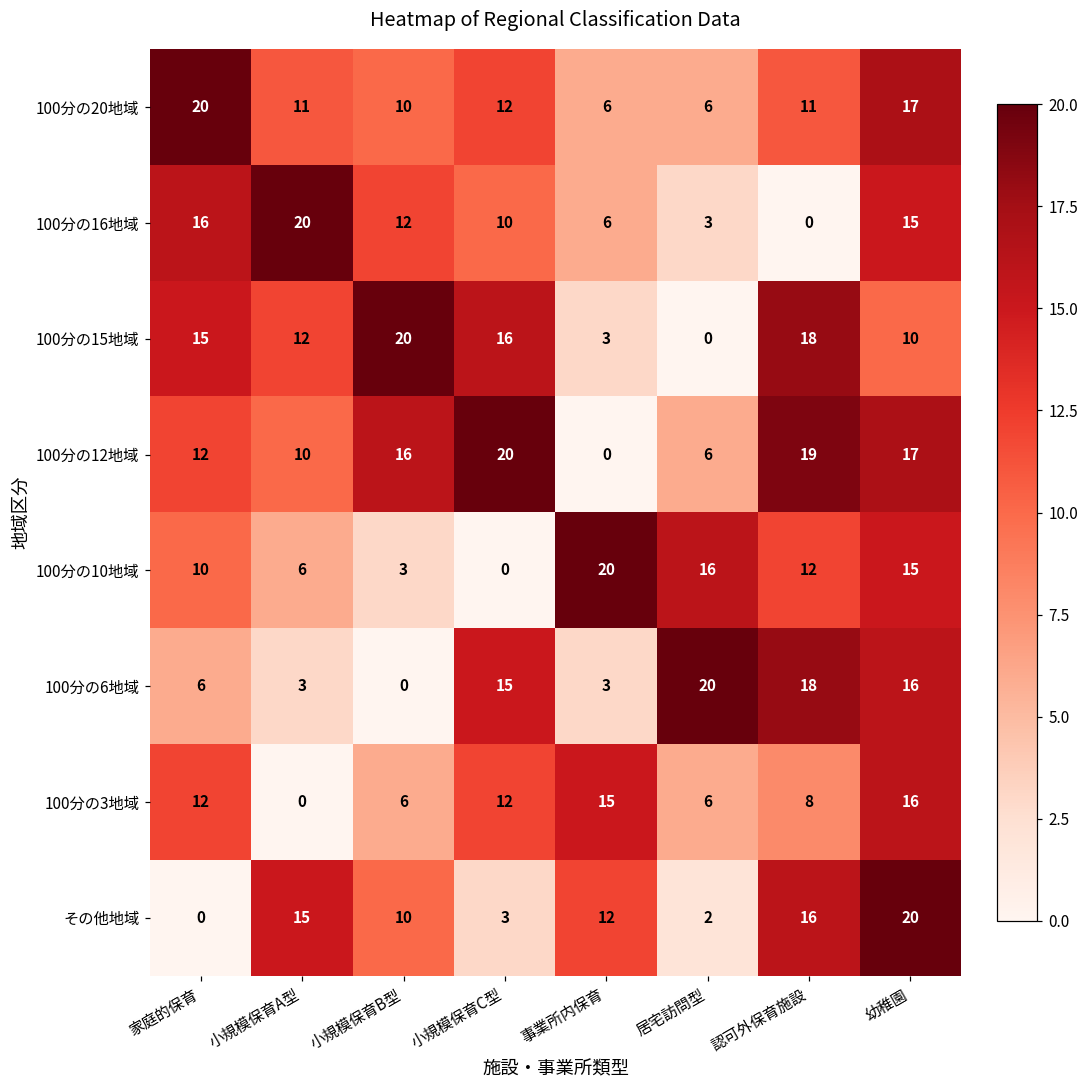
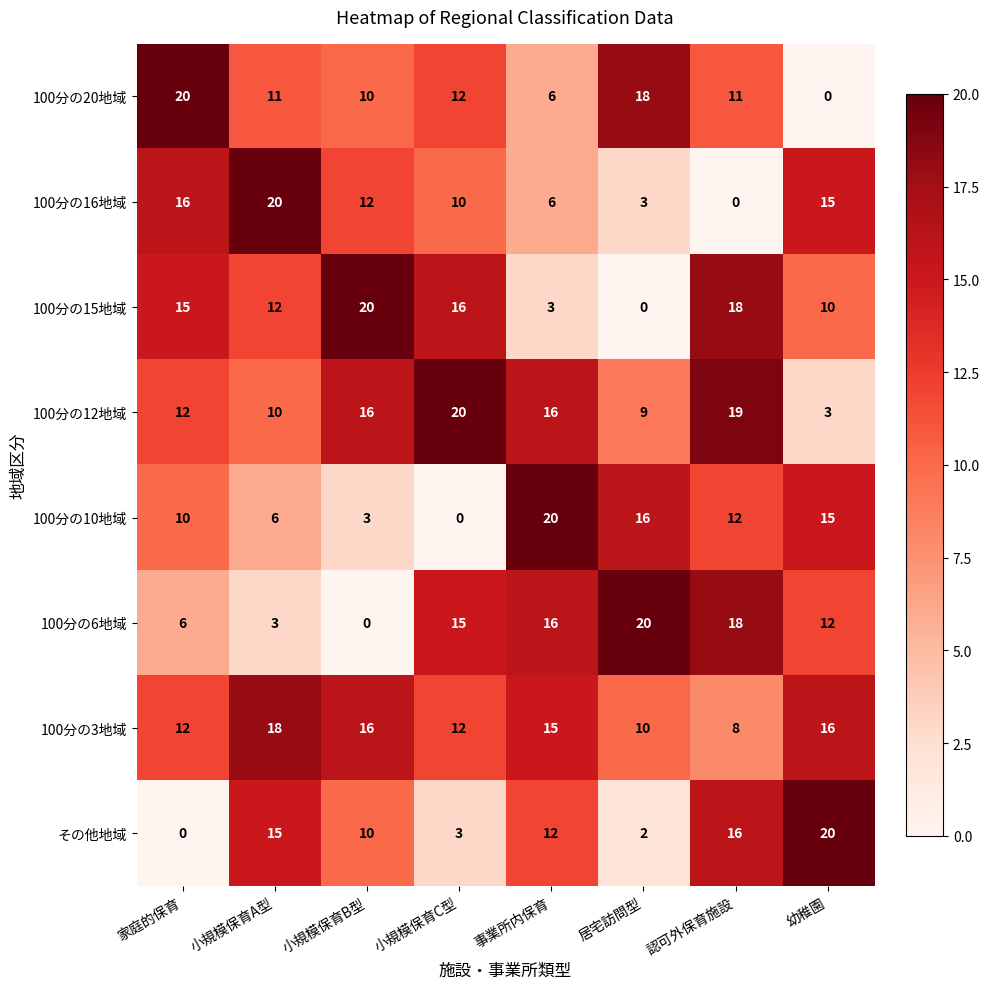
  {
    "100分の20地域": {
      "家庭的保育": 20,
      "小規模保育A型": 11,
      "小規模保育B型": 10,
      "小規模保育C型": 12,
      "事業所内保育": 6,
-     "居宅訪問型": 6,
+     "居宅訪問型": 18,
      "認可外保育施設": 11,
-     "幼稚園": 17
+     "幼稚園": 0
    },
    "100分の16地域": {
      "家庭的保育": 16,
      "小規模保育A型": 20,
      "小規模保育B型": 12,
      "小規模保育C型": 10,
      "事業所内保育": 6,
      "居宅訪問型": 3,
      "認可外保育施設": 0,
      "幼稚園": 15
    },
    "100分の15地域": {
      "家庭的保育": 15,
      "小規模保育A型": 12,
      "小規模保育B型": 20,
      "小規模保育C型": 16,
      "事業所内保育": 3,
      "居宅訪問型": 0,
      "認可外保育施設": 18,
      "幼稚園": 10
    },
    "100分の12地域": {
      "家庭的保育": 12,
      "小規模保育A型": 10,
      "小規模保育B型": 16,
      "小規模保育C型": 20,
-     "事業所内保育": 0,
-     "居宅訪問型": 6,
+     "事業所内保育": 16,
+     "居宅訪問型": 9,
      "認可外保育施設": 19,
-     "幼稚園": 17
+     "幼稚園": 3
    },
    "100分の10地域": {
      "家庭的保育": 10,
      "小規模保育A型": 6,
      "小規模保育B型": 3,
      "小規模保育C型": 0,
      "事業所内保育": 20,
      "居宅訪問型": 16,
      "認可外保育施設": 12,
      "幼稚園": 15
    },
    "100分の6地域": {
      "家庭的保育": 6,
      "小規模保育A型": 3,
      "小規模保育B型": 0,
      "小規模保育C型": 15,
-     "事業所内保育": 3,
+     "事業所内保育": 16,
      "居宅訪問型": 20,
      "認可外保育施設": 18,
-     "幼稚園": 16
+     "幼稚園": 12
    },
    "100分の3地域": {
      "家庭的保育": 12,
-     "小規模保育A型": 0,
-     "小規模保育B型": 6,
+     "小規模保育A型": 18,
+     "小規模保育B型": 16,
      "小規模保育C型": 12,
      "事業所内保育": 15,
-     "居宅訪問型": 6,
+     "居宅訪問型": 10,
      "認可外保育施設": 8,
      "幼稚園": 16
    },
    "その他地域": {
      "家庭的保育": 0,
      "小規模保育A型": 15,
      "小規模保育B型": 10,
      "小規模保育C型": 3,
      "事業所内保育": 12,
      "居宅訪問型": 2,
      "認可外保育施設": 16,
      "幼稚園": 20
    }
  }
